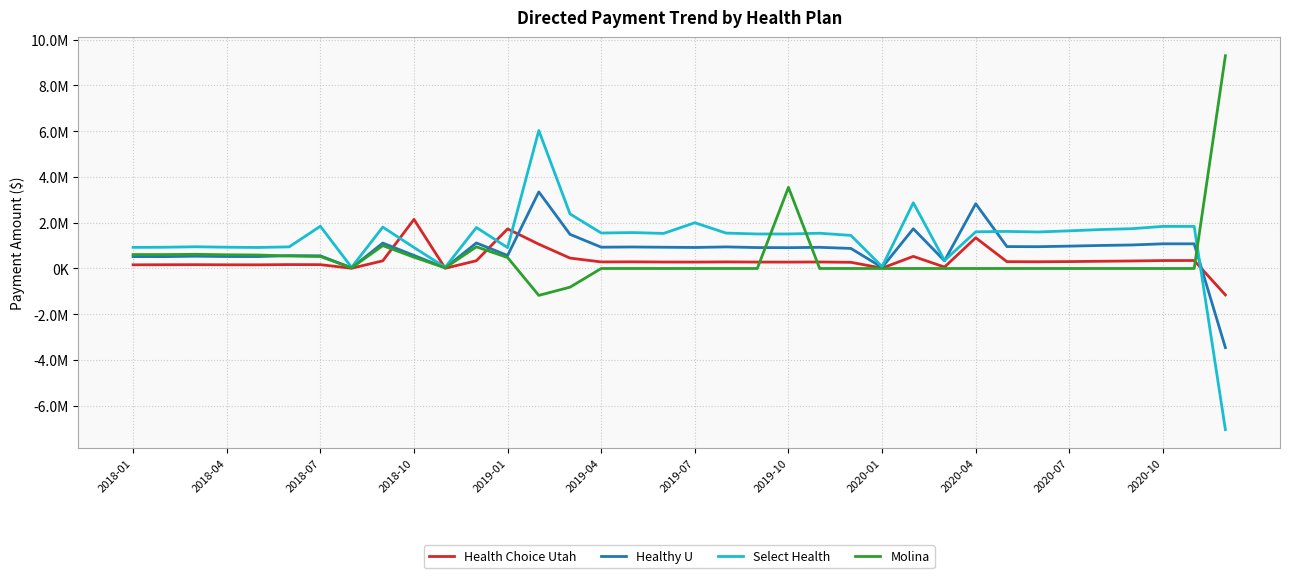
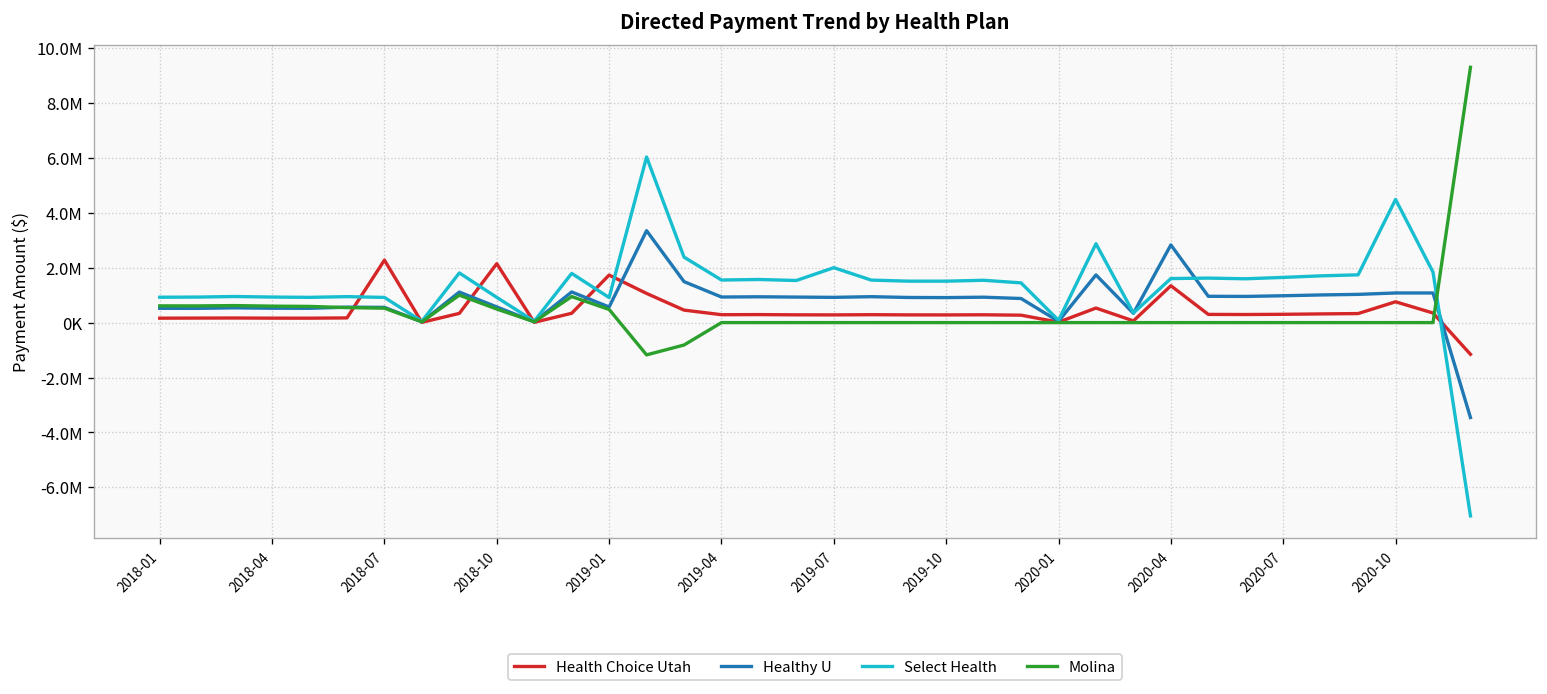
  {
    "Health Choice Utah": {
      "2018-01": 200000,
      "2018-04": 200000,
-     "2018-07": 200000,
+     "2018-07": 2300000,
      "2018-10": 2100000,
      "2019-01": 1700000,
      "2019-04": 300000,
      "2019-07": 300000,
      "2019-10": 300000,
      "2020-04": 1300000,
      "2020-07": 300000,
-     "2020-10": 300000
+     "2020-10": 800000
    },
    "Healthy U": {
      "2019-04": 900000,
      "2019-07": 900000,
      "2019-10": 900000,
      "2020-04": 2800000,
      "2020-07": 1000000,
      "2020-10": 1100000
    },
    "Select Health": {
      "2018-01": 900000,
      "2018-04": 900000,
-     "2018-07": 1800000,
+     "2018-07": 900000,
      "2018-10": 900000,
      "2019-01": 900000,
      "2019-04": 1600000,
      "2019-07": 2000000,
      "2019-10": 1500000,
      "2020-04": 1600000,
      "2020-07": 1600000,
-     "2020-10": 1800000
+     "2020-10": 4500000
    },
    "Molina": {
      "2019-04": 0,
      "2019-07": 0,
-     "2019-10": 3500000,
+     "2019-10": 0,
      "2020-04": 0,
      "2020-07": 0,
      "2020-10": 0
    }
  }
